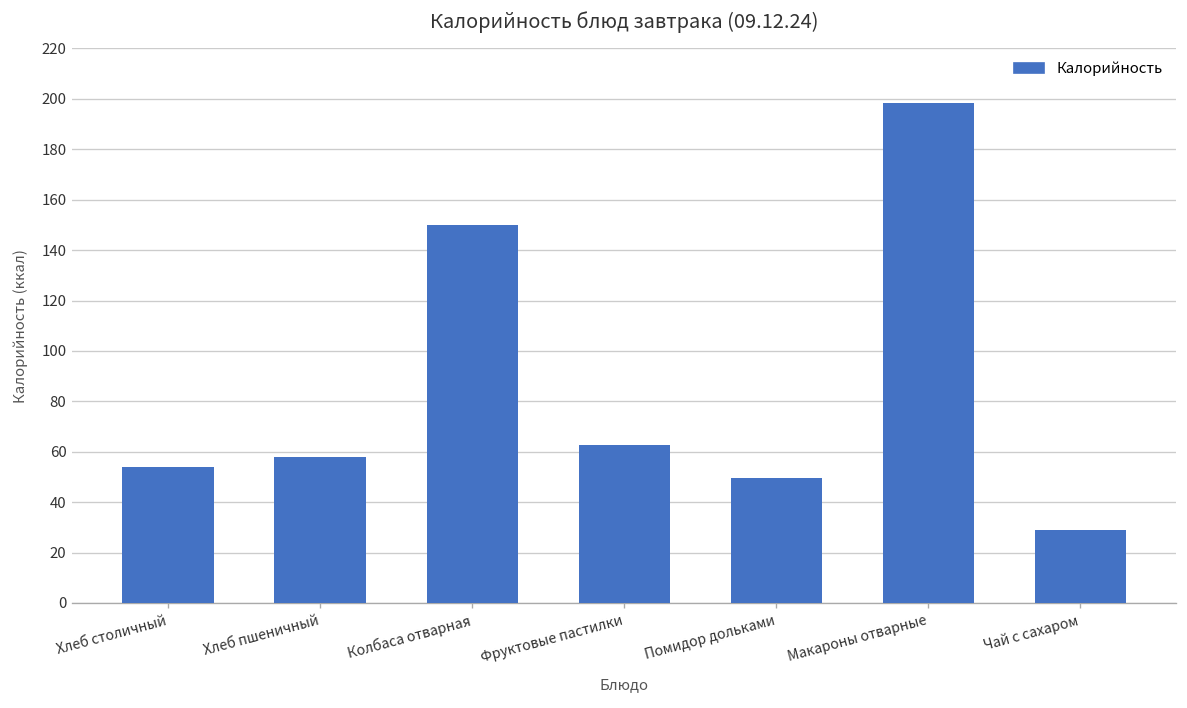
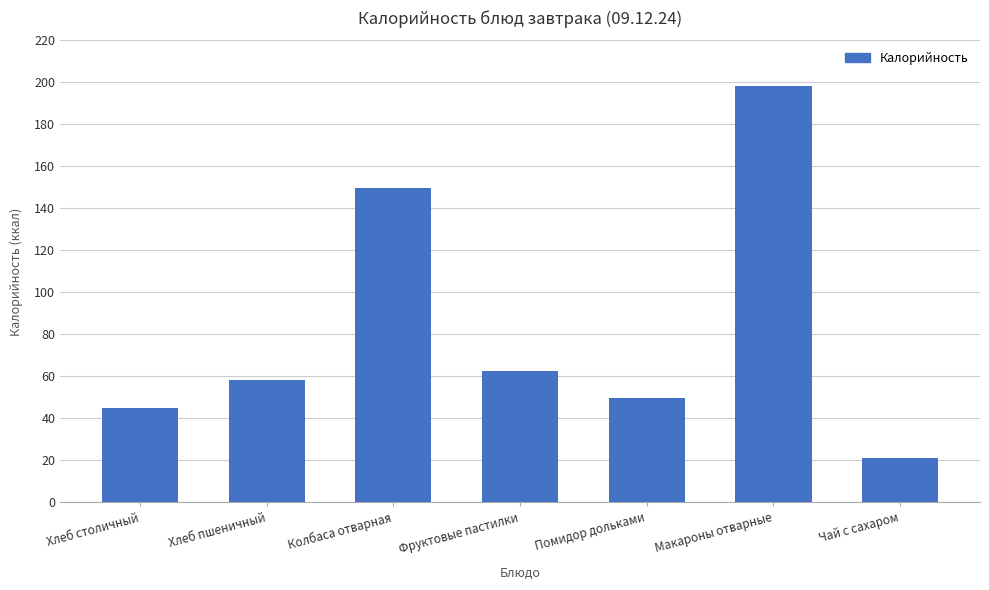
  {
-   "Хлеб столичный": 54,
+   "Хлеб столичный": 45,
    "Хлеб пшеничный": 58,
    "Колбаса отварная": 150,
    "Фруктовые пастилки": 63,
    "Помидор дольками": 50,
    "Макароны отварные": 198,
-   "Чай с сахаром": 29
+   "Чай с сахаром": 21
  }
